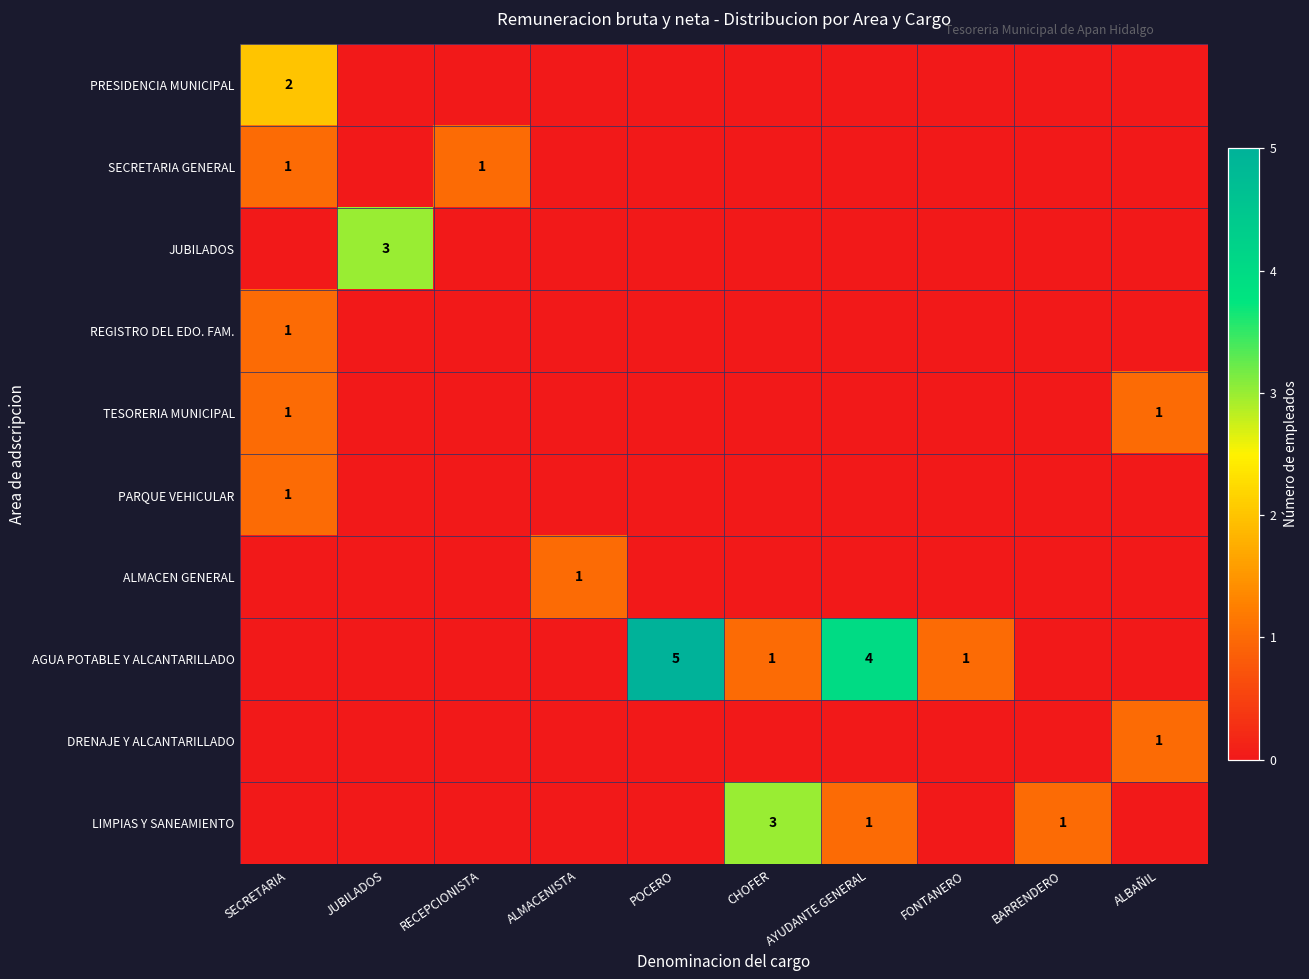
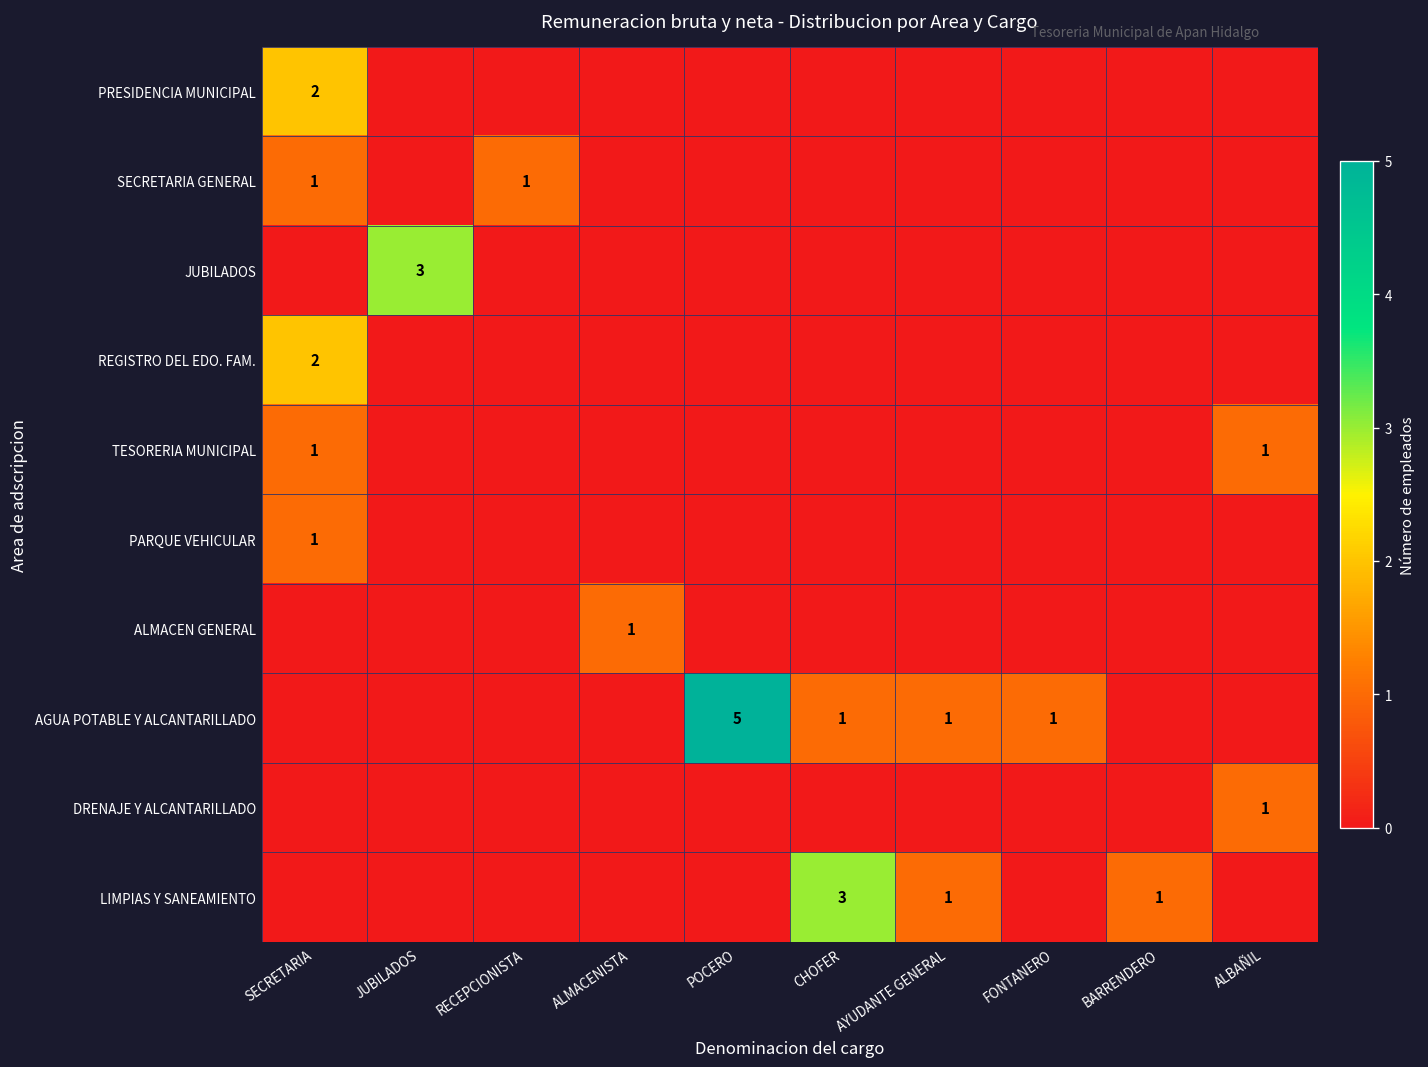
  {
    "PRESIDENCIA MUNICIPAL": {
      "SECRETARIA": 2
    },
    "SECRETARIA GENERAL": {
      "SECRETARIA": 1,
      "RECEPCIONISTA": 1
    },
    "JUBILADOS": {
      "JUBILADOS": 3
    },
    "REGISTRO DEL EDO. FAM.": {
-     "SECRETARIA": 1
+     "SECRETARIA": 2
    },
    "TESORERIA MUNICIPAL": {
      "SECRETARIA": 1,
      "ALBAÑIL": 1
    },
    "PARQUE VEHICULAR": {
      "SECRETARIA": 1
    },
    "ALMACEN GENERAL": {
      "ALMACENISTA": 1
    },
    "AGUA POTABLE Y ALCANTARILLADO": {
      "POCERO": 5,
      "CHOFER": 1,
-     "AYUDANTE GENERAL": 4,
+     "AYUDANTE GENERAL": 1,
      "FONTANERO": 1
    },
    "DRENAJE Y ALCANTARILLADO": {
      "ALBAÑIL": 1
    },
    "LIMPIAS Y SANEAMIENTO": {
      "CHOFER": 3,
      "AYUDANTE GENERAL": 1,
      "BARRENDERO": 1
    }
  }
